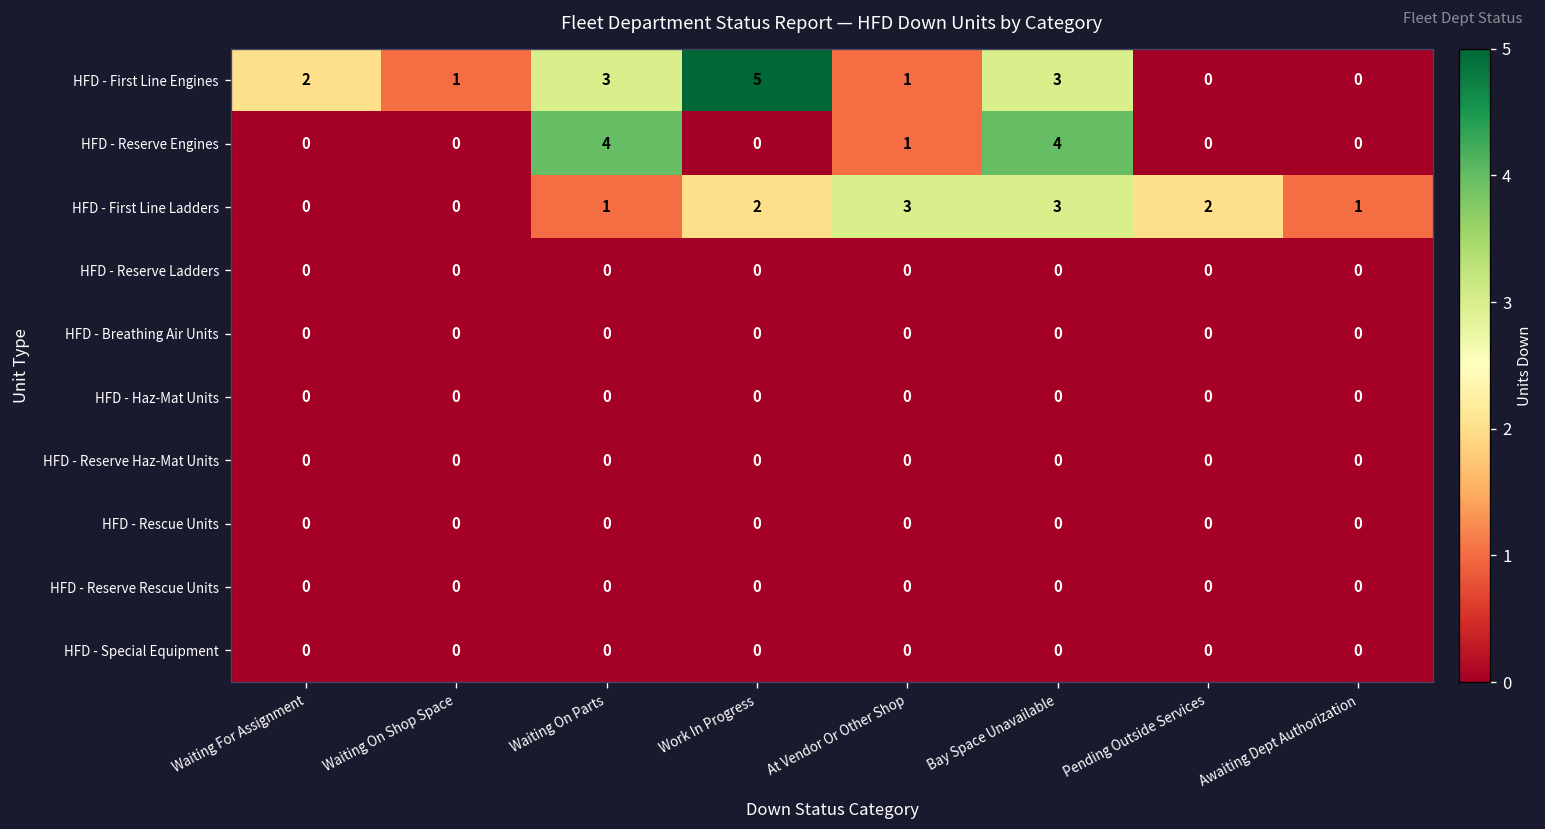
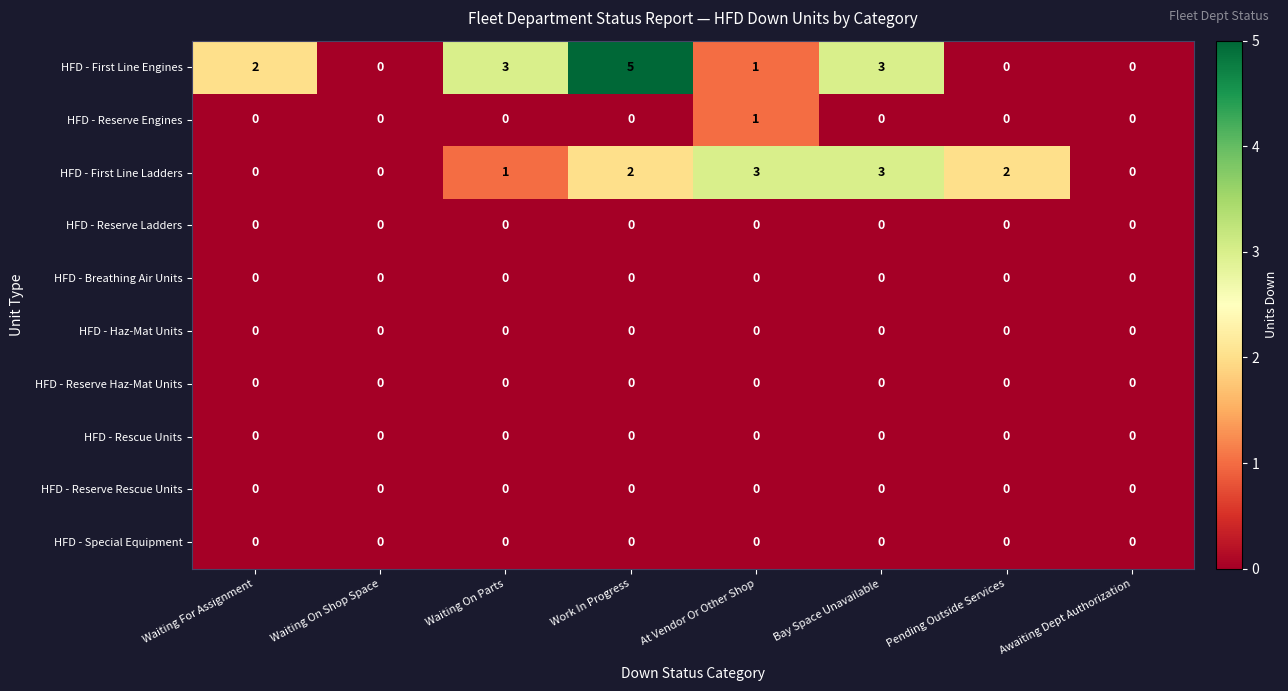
  {
    "HFD - First Line Engines": {
      "Waiting For Assignment": 2,
-     "Waiting On Shop Space": 1,
+     "Waiting On Shop Space": 0,
      "Waiting On Parts": 3,
      "Work In Progress": 5,
      "At Vendor Or Other Shop": 1,
      "Bay Space Unavailable": 3,
      "Pending Outside Services": 0,
      "Awaiting Dept Authorization": 0
    },
    "HFD - Reserve Engines": {
      "Waiting For Assignment": 0,
      "Waiting On Shop Space": 0,
-     "Waiting On Parts": 4,
+     "Waiting On Parts": 0,
      "Work In Progress": 0,
      "At Vendor Or Other Shop": 1,
-     "Bay Space Unavailable": 4,
+     "Bay Space Unavailable": 0,
      "Pending Outside Services": 0,
      "Awaiting Dept Authorization": 0
    },
    "HFD - First Line Ladders": {
      "Waiting For Assignment": 0,
      "Waiting On Shop Space": 0,
      "Waiting On Parts": 1,
      "Work In Progress": 2,
      "At Vendor Or Other Shop": 3,
      "Bay Space Unavailable": 3,
      "Pending Outside Services": 2,
-     "Awaiting Dept Authorization": 1
+     "Awaiting Dept Authorization": 0
    },
    "HFD - Reserve Ladders": {
      "Waiting For Assignment": 0,
      "Waiting On Shop Space": 0,
      "Waiting On Parts": 0,
      "Work In Progress": 0,
      "At Vendor Or Other Shop": 0,
      "Bay Space Unavailable": 0,
      "Pending Outside Services": 0,
      "Awaiting Dept Authorization": 0
    },
    "HFD - Breathing Air Units": {
      "Waiting For Assignment": 0,
      "Waiting On Shop Space": 0,
      "Waiting On Parts": 0,
      "Work In Progress": 0,
      "At Vendor Or Other Shop": 0,
      "Bay Space Unavailable": 0,
      "Pending Outside Services": 0,
      "Awaiting Dept Authorization": 0
    },
    "HFD - Haz-Mat Units": {
      "Waiting For Assignment": 0,
      "Waiting On Shop Space": 0,
      "Waiting On Parts": 0,
      "Work In Progress": 0,
      "At Vendor Or Other Shop": 0,
      "Bay Space Unavailable": 0,
      "Pending Outside Services": 0,
      "Awaiting Dept Authorization": 0
    },
    "HFD - Reserve Haz-Mat Units": {
      "Waiting For Assignment": 0,
      "Waiting On Shop Space": 0,
      "Waiting On Parts": 0,
      "Work In Progress": 0,
      "At Vendor Or Other Shop": 0,
      "Bay Space Unavailable": 0,
      "Pending Outside Services": 0,
      "Awaiting Dept Authorization": 0
    },
    "HFD - Rescue Units": {
      "Waiting For Assignment": 0,
      "Waiting On Shop Space": 0,
      "Waiting On Parts": 0,
      "Work In Progress": 0,
      "At Vendor Or Other Shop": 0,
      "Bay Space Unavailable": 0,
      "Pending Outside Services": 0,
      "Awaiting Dept Authorization": 0
    },
    "HFD - Reserve Rescue Units": {
      "Waiting For Assignment": 0,
      "Waiting On Shop Space": 0,
      "Waiting On Parts": 0,
      "Work In Progress": 0,
      "At Vendor Or Other Shop": 0,
      "Bay Space Unavailable": 0,
      "Pending Outside Services": 0,
      "Awaiting Dept Authorization": 0
    },
    "HFD - Special Equipment": {
      "Waiting For Assignment": 0,
      "Waiting On Shop Space": 0,
      "Waiting On Parts": 0,
      "Work In Progress": 0,
      "At Vendor Or Other Shop": 0,
      "Bay Space Unavailable": 0,
      "Pending Outside Services": 0,
      "Awaiting Dept Authorization": 0
    }
  }
